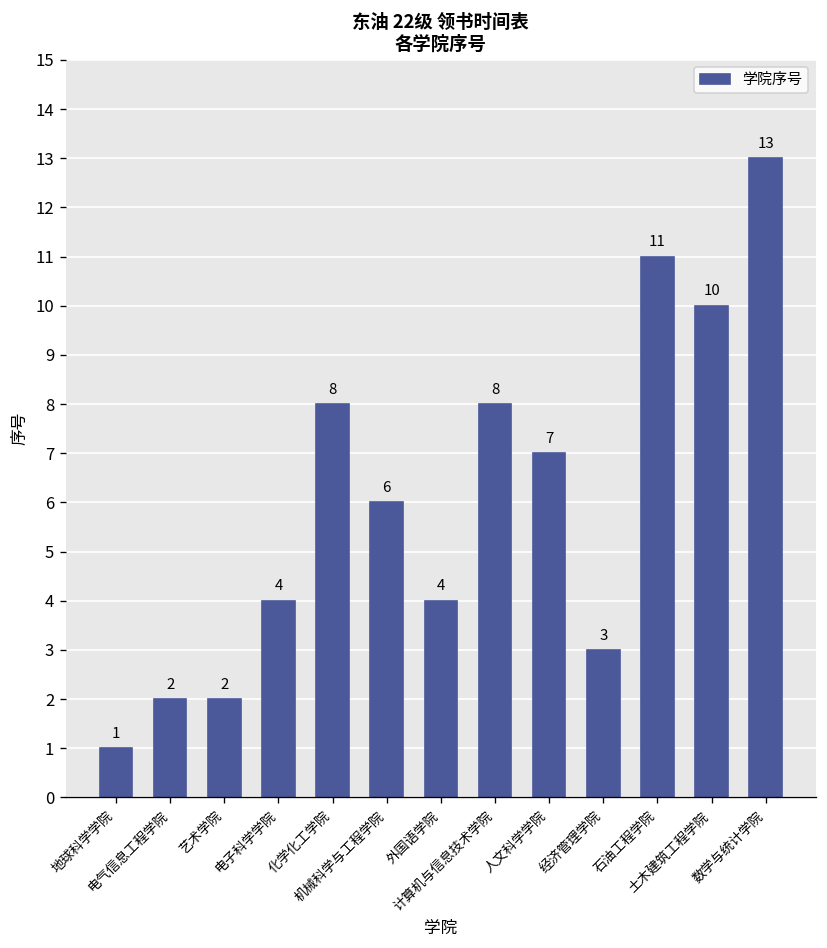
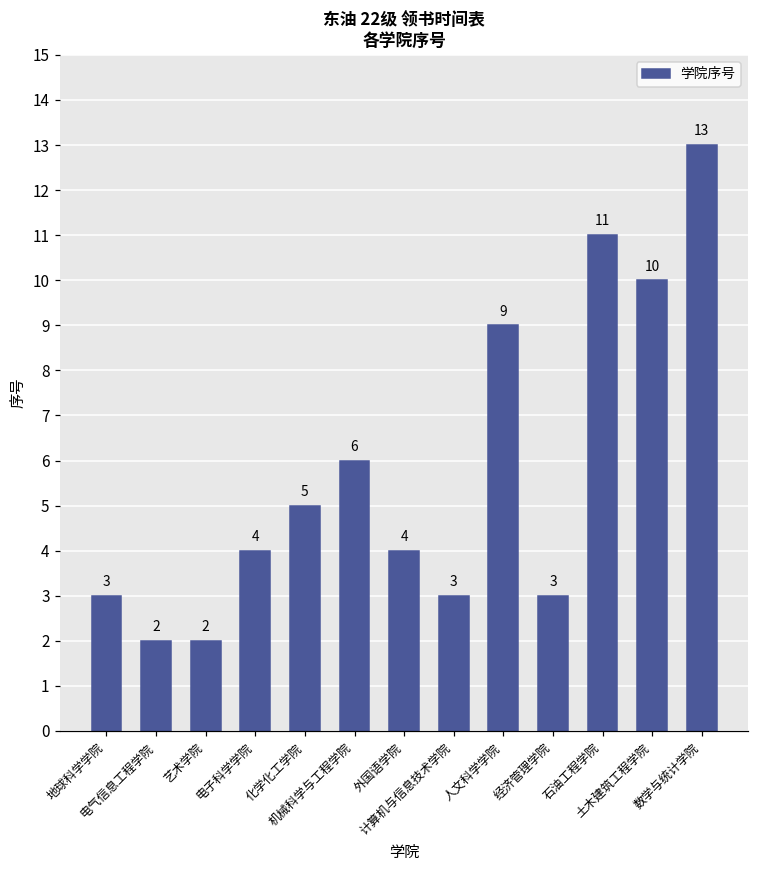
  {
-   "地球科学学院": 1,
+   "地球科学学院": 3,
    "电气信息工程学院": 2,
    "艺术学院": 2,
    "电子科学学院": 4,
-   "化学化工学院": 8,
+   "化学化工学院": 5,
    "机械科学与工程学院": 6,
    "外国语学院": 4,
-   "计算机与信息技术学院": 8,
-   "人文科学学院": 7,
+   "计算机与信息技术学院": 3,
+   "人文科学学院": 9,
    "经济管理学院": 3,
    "石油工程学院": 11,
    "土木建筑工程学院": 10,
    "数学与统计学院": 13
  }
